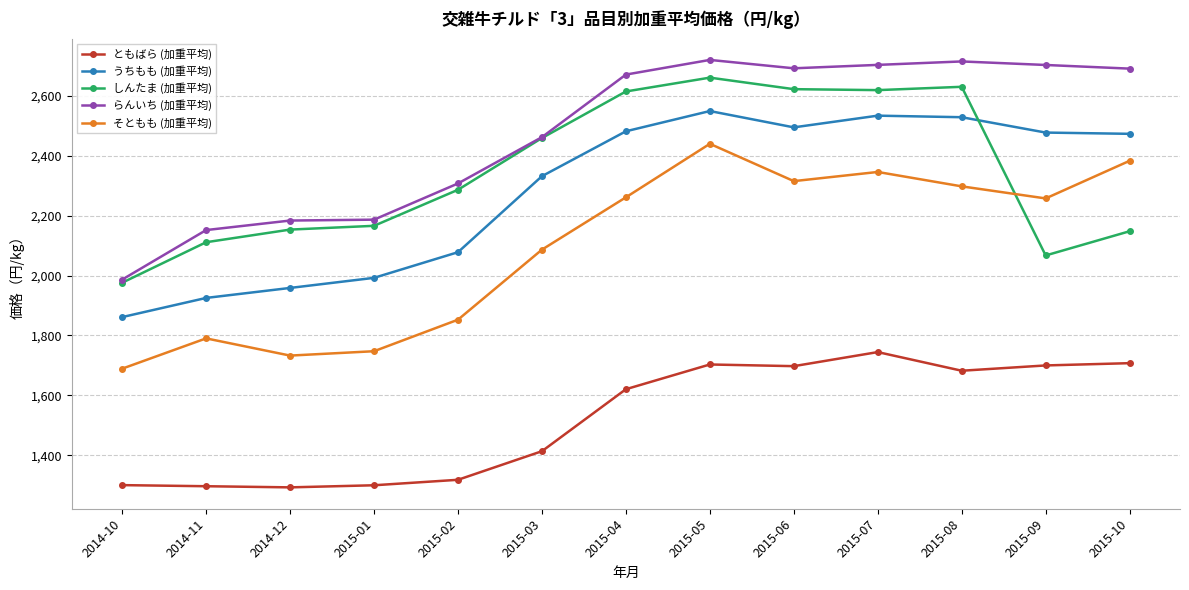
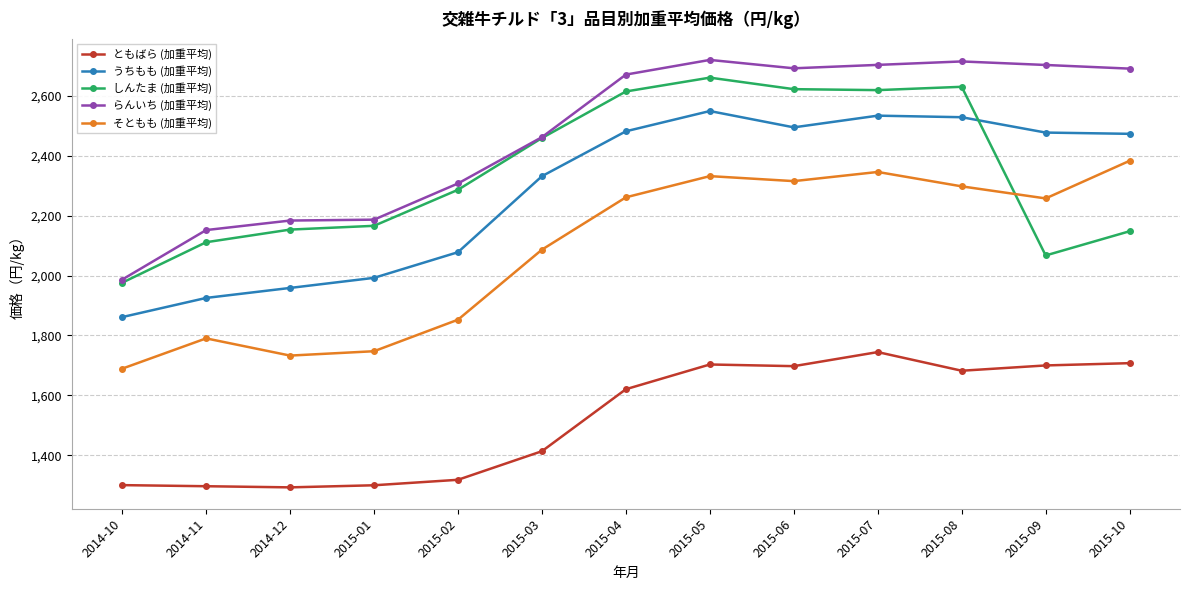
  {
    "ともばら (加重平均)": {
      "2014-10": "1,300",
      "2014-11": "1,300",
      "2014-12": "1,290",
      "2015-01": "1,300",
      "2015-02": "1,320",
      "2015-03": "1,410",
      "2015-04": "1,620",
      "2015-05": "1,700",
      "2015-06": "1,700",
      "2015-07": "1,740",
      "2015-08": "1,680",
      "2015-09": "1,700",
      "2015-10": "1,710"
    },
    "うちもも (加重平均)": {
      "2014-10": "1,860",
      "2014-11": "1,930",
      "2014-12": "1,960",
      "2015-01": "1,990",
      "2015-02": "2,080",
      "2015-03": "2,330",
      "2015-04": "2,480",
      "2015-05": "2,550",
      "2015-06": "2,500",
      "2015-07": "2,530",
      "2015-08": "2,530",
      "2015-09": "2,480",
      "2015-10": "2,470"
    },
    "しんたま (加重平均)": {
      "2014-10": "1,980",
      "2014-11": "2,110",
      "2014-12": "2,150",
      "2015-01": "2,170",
      "2015-02": "2,290",
      "2015-04": "2,620",
      "2015-05": "2,660",
      "2015-06": "2,620",
      "2015-07": "2,620",
      "2015-08": "2,630",
      "2015-09": "2,070",
      "2015-10": "2,150"
    },
    "らんいち (加重平均)": {
      "2014-10": "1,990",
      "2014-11": "2,150",
      "2014-12": "2,180",
      "2015-01": "2,190",
      "2015-02": "2,310",
      "2015-04": "2,670",
      "2015-05": "2,720",
      "2015-06": "2,690",
      "2015-07": "2,700",
      "2015-08": "2,720",
      "2015-09": "2,700",
      "2015-10": "2,690"
    },
    "そともも (加重平均)": {
      "2014-10": "1,690",
      "2014-11": "1,790",
      "2014-12": "1,730",
      "2015-01": "1,750",
      "2015-02": "1,850",
      "2015-03": "2,090",
      "2015-04": "2,260",
-     "2015-05": "2,440",
+     "2015-05": "2,330",
      "2015-06": "2,320",
      "2015-07": "2,350",
      "2015-08": "2,300",
      "2015-09": "2,260",
      "2015-10": "2,380"
    }
  }
